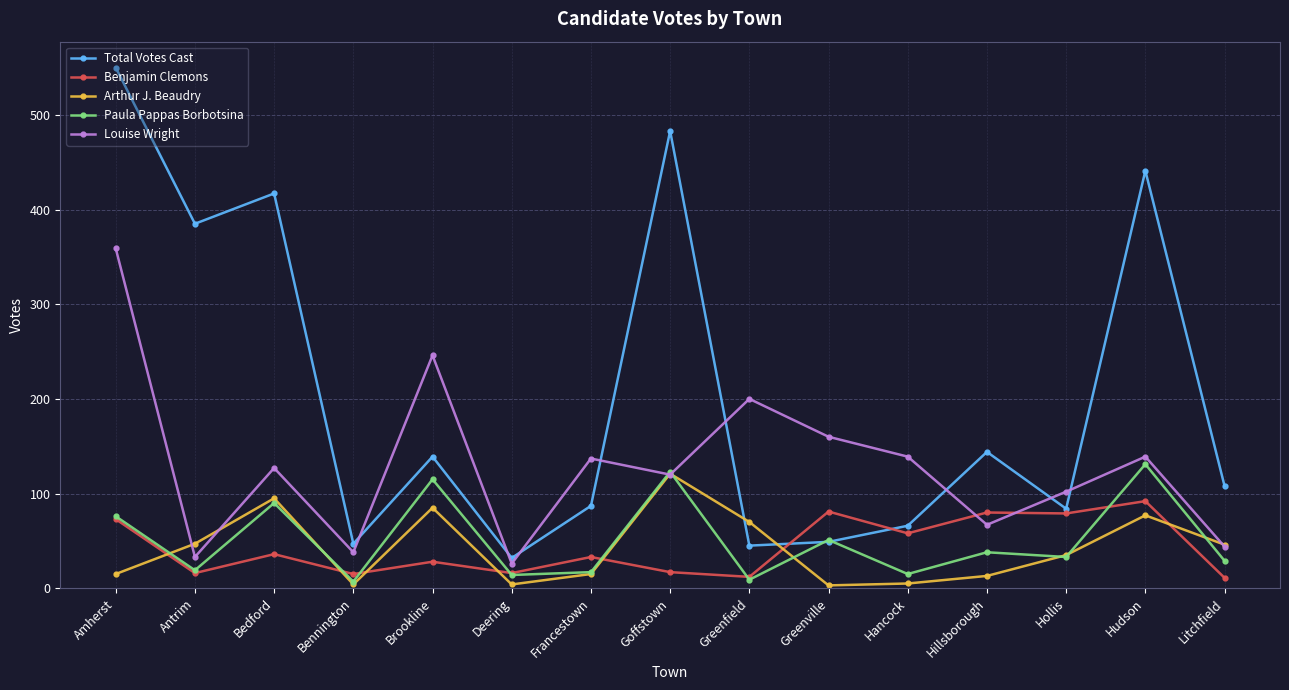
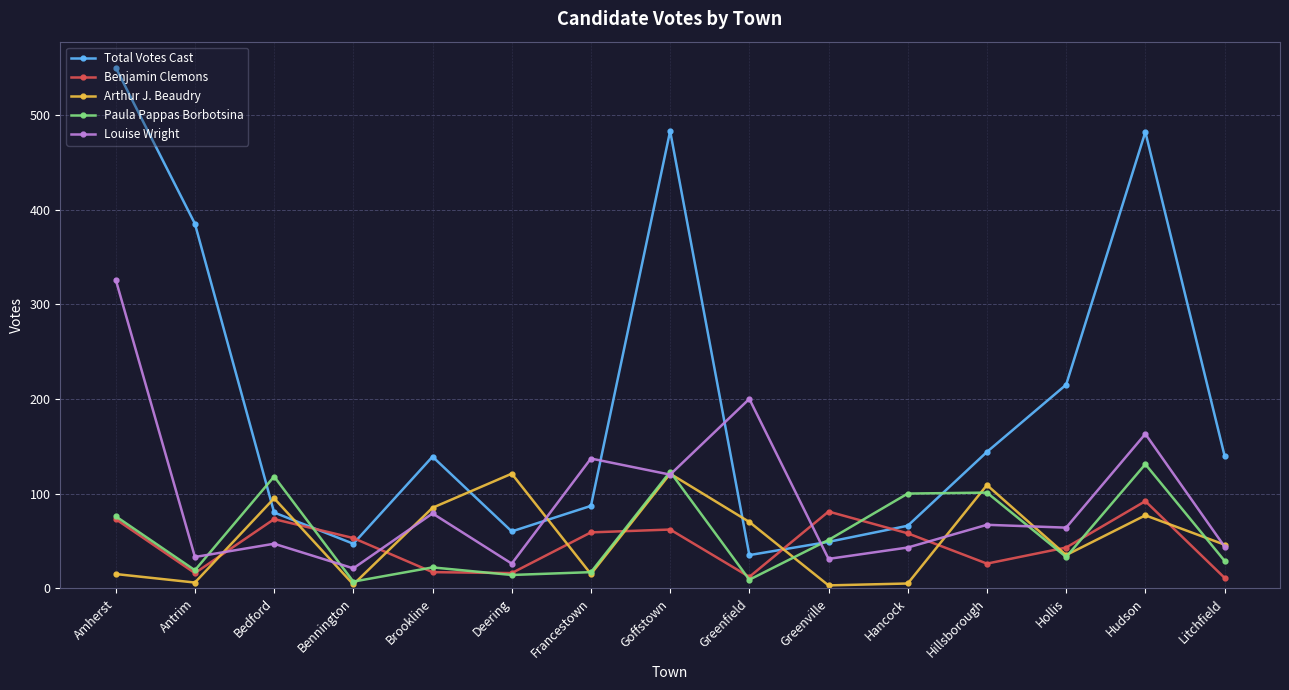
  {
    "Total Votes Cast": {
      "Antrim": 390,
-     "Bedford": 420,
+     "Bedford": 80,
      "Bennington": 50,
      "Brookline": 140,
-     "Deering": 30,
+     "Deering": 60,
      "Francestown": 90,
      "Goffstown": 480,
-     "Greenfield": 50,
+     "Greenfield": 40,
      "Hancock": 70,
      "Hillsborough": 140,
-     "Hollis": 80,
-     "Hudson": 440,
-     "Litchfield": 110
+     "Hollis": 220,
+     "Hudson": 480,
+     "Litchfield": 140
    },
    "Benjamin Clemons": {
      "Amherst": 70,
      "Antrim": 20,
-     "Bedford": 40,
-     "Bennington": 20,
-     "Brookline": 30,
-     "Francestown": 30,
-     "Goffstown": 20,
+     "Bedford": 70,
+     "Bennington": 50,
+     "Brookline": 20,
+     "Francestown": 60,
+     "Goffstown": 60,
      "Greenfield": 10,
      "Greenville": 80,
      "Hancock": 60,
-     "Hillsborough": 80,
-     "Hollis": 80,
+     "Hillsborough": 30,
+     "Hollis": 40,
      "Hudson": 90,
      "Litchfield": 10
    },
    "Arthur J. Beaudry": {
      "Amherst": 20,
-     "Antrim": 50,
+     "Antrim": 10,
      "Bedford": 100,
      "Bennington": 0,
      "Brookline": 90,
-     "Deering": 0,
+     "Deering": 120,
      "Greenfield": 70,
      "Greenville": 0,
      "Hancock": 10,
-     "Hillsborough": 10,
+     "Hillsborough": 110,
      "Hudson": 80
    },
    "Paula Pappas Borbotsina": {
      "Amherst": 80,
      "Antrim": 20,
-     "Bedford": 90,
+     "Bedford": 120,
      "Bennington": 10,
-     "Brookline": 120,
+     "Brookline": 20,
      "Greenfield": 10,
-     "Hancock": 20,
-     "Hillsborough": 40,
+     "Hancock": 100,
+     "Hillsborough": 100,
      "Hudson": 130,
      "Litchfield": 30
    },
    "Louise Wright": {
-     "Amherst": 360,
+     "Amherst": 330,
      "Antrim": 30,
-     "Bedford": 130,
-     "Bennington": 40,
-     "Brookline": 250,
+     "Bedford": 50,
+     "Bennington": 20,
+     "Brookline": 80,
      "Deering": 30,
      "Francestown": 140,
      "Greenfield": 200,
-     "Greenville": 160,
-     "Hancock": 140,
+     "Greenville": 30,
+     "Hancock": 40,
      "Hillsborough": 70,
-     "Hollis": 100,
-     "Hudson": 140
+     "Hollis": 60,
+     "Hudson": 160
    }
  }
